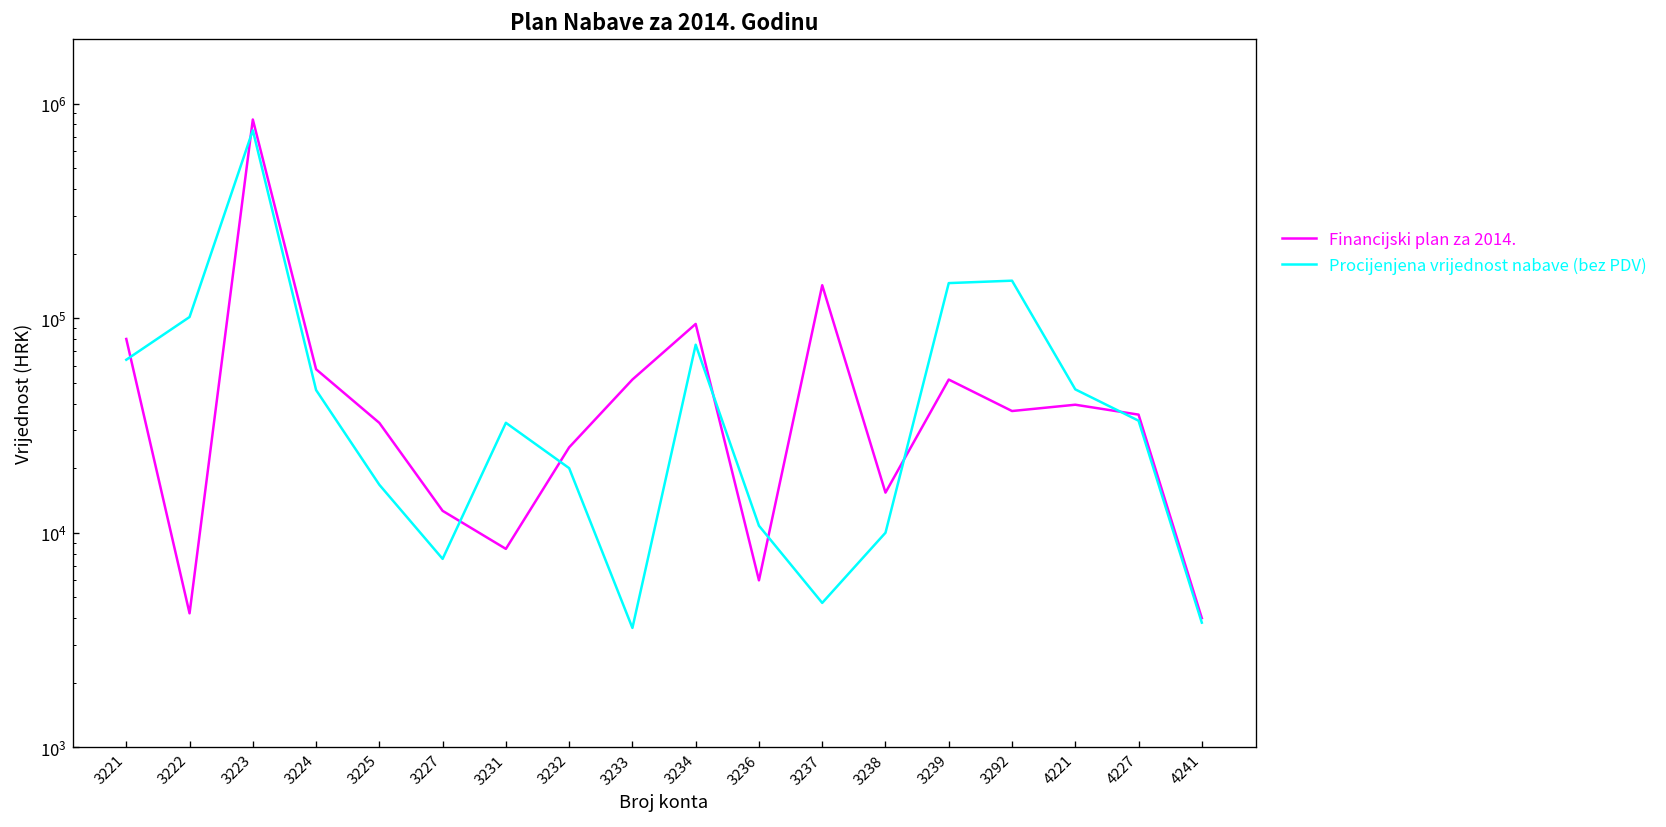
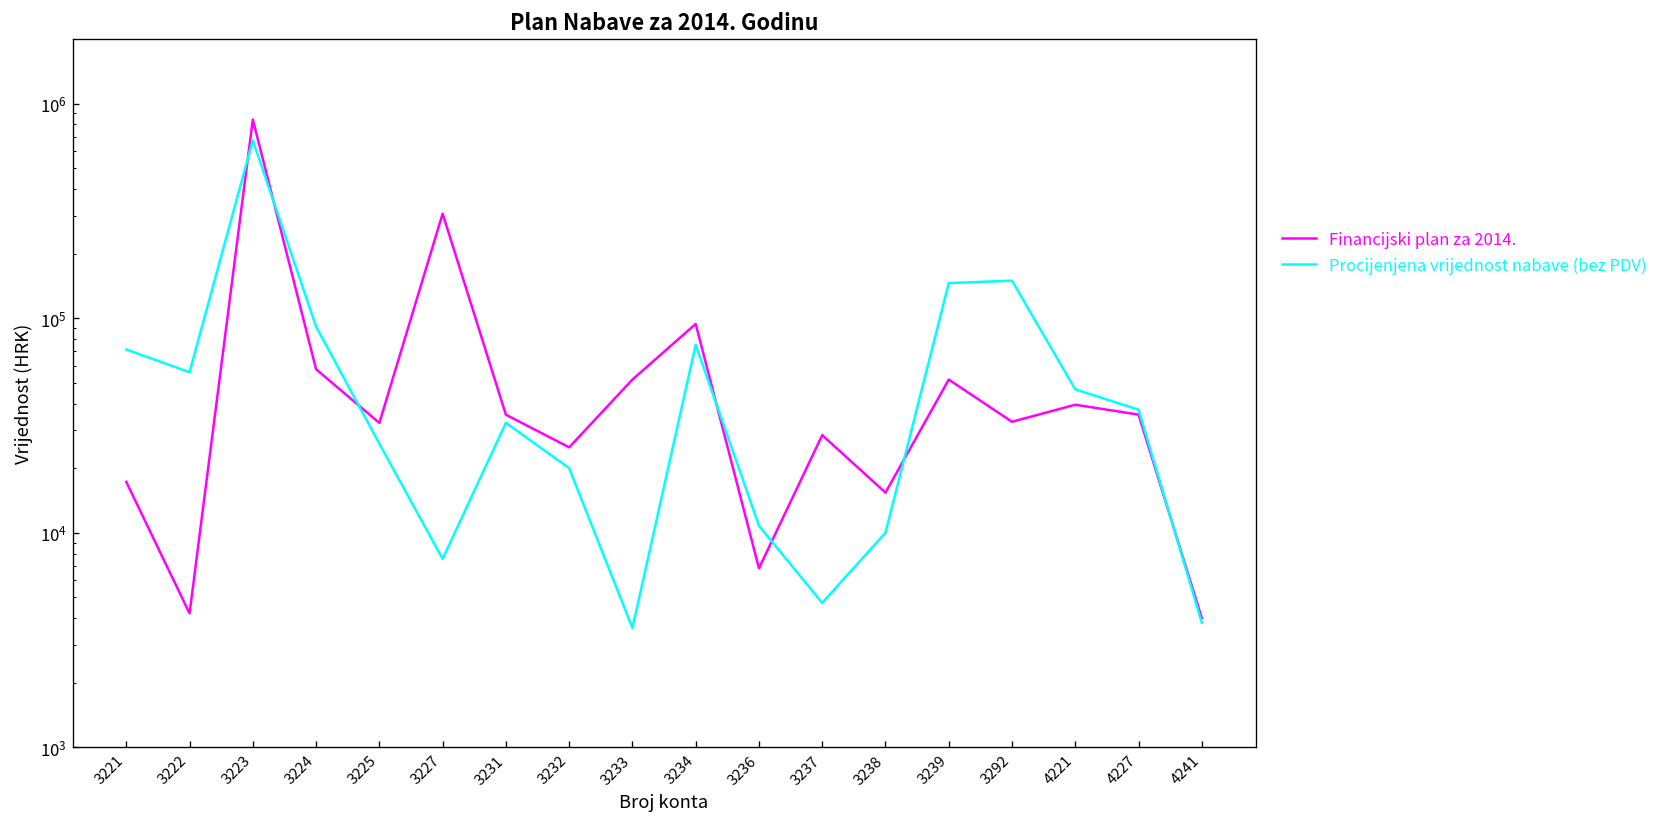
  {
    "Financijski plan za 2014.": {
-     "3221": 80000,
+     "3221": 17000,
      "3222": 4200,
      "3223": 800000,
      "3224": 58000,
      "3225": 33000,
-     "3227": 13000,
-     "3231": 8000,
+     "3227": 310000,
+     "3231": 36000,
      "3232": 25000,
      "3233": 52000,
      "3234": 90000,
-     "3236": 6000,
-     "3237": 140000,
+     "3236": 6800,
+     "3237": 29000,
      "3238": 15000,
      "3239": 52000,
-     "3292": 37000,
+     "3292": 33000,
      "4221": 40000,
      "4227": 36000,
      "4241": 4000
    },
    "Procijenjena vrijednost nabave (bez PDV)": {
-     "3221": 64000,
-     "3222": 100000,
-     "3223": 750000,
-     "3224": 46000,
-     "3225": 17000,
+     "3221": 71000,
+     "3222": 56000,
+     "3223": 670000,
+     "3224": 90000,
+     "3225": 26000,
      "3227": 7600,
      "3231": 33000,
      "3232": 20000,
      "3233": 3600,
      "3234": 75000,
      "3236": 11000,
      "3237": 4700,
      "3238": 10000,
      "3239": 150000,
      "3292": 150000,
      "4221": 47000,
-     "4227": 33000,
+     "4227": 37000,
      "4241": 3800
    }
  }
